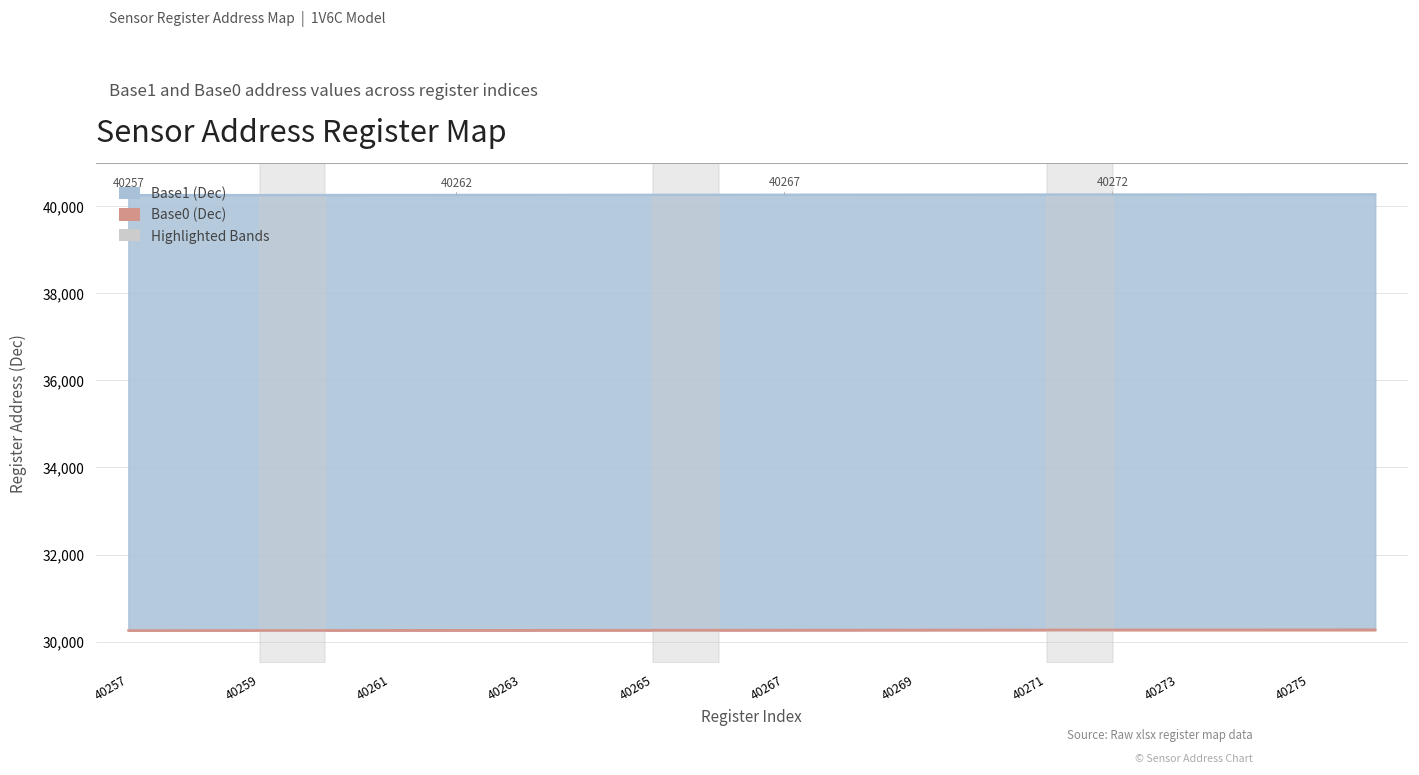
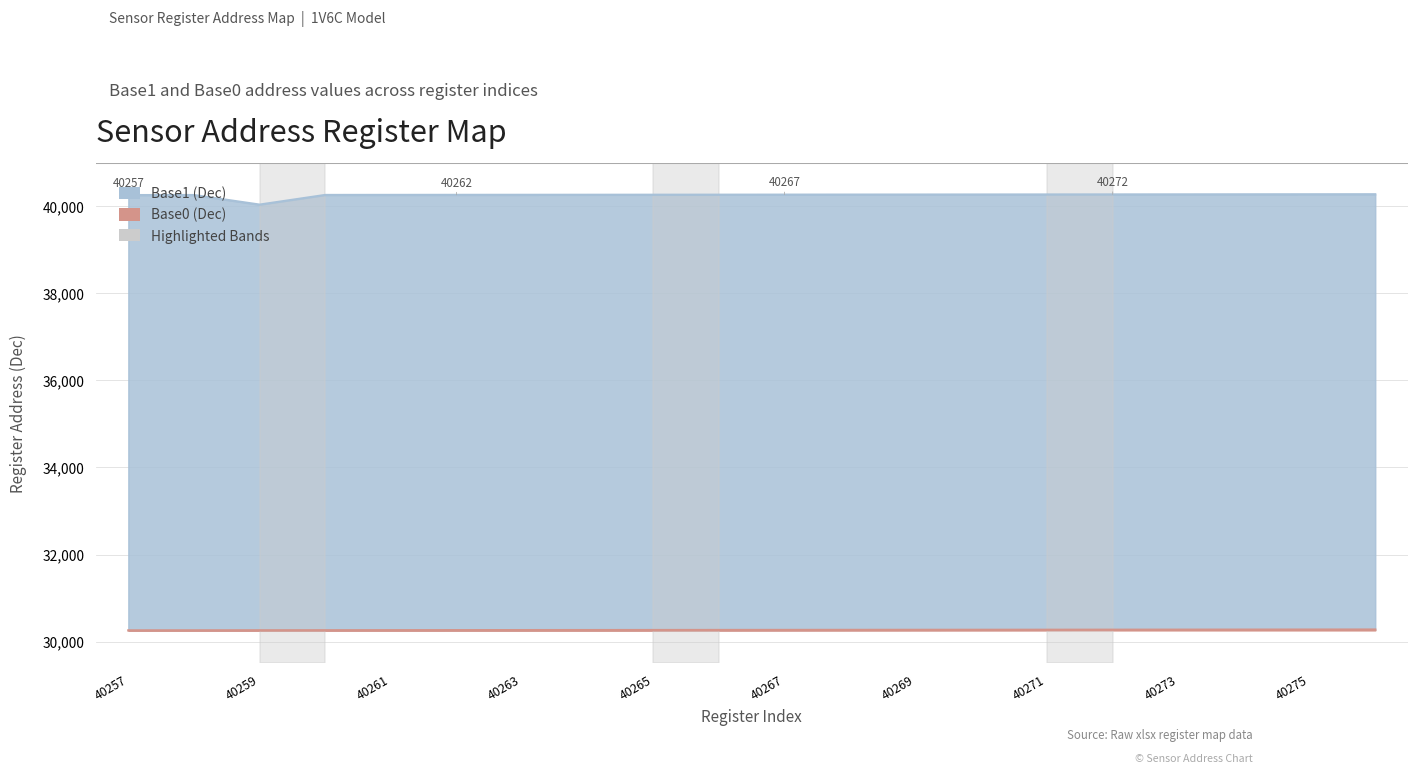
  {
    "Base1 (Dec)": {
-     "40259": "40,300",
+     "40259": "40,000",
      "40261": "40,300",
      "40263": "40,300",
      "40265": "40,300",
      "40269": "40,300",
      "40271": "40,300",
      "40273": "40,300",
      "40275": "40,300"
    },
    "Base0 (Dec)": {
      "40257": "30,300",
      "40259": "30,300",
      "40261": "30,300",
      "40263": "30,300",
      "40265": "30,300",
      "40267": "30,300",
      "40269": "30,300",
      "40271": "30,300",
      "40273": "30,300",
      "40275": "30,300"
    }
  }
